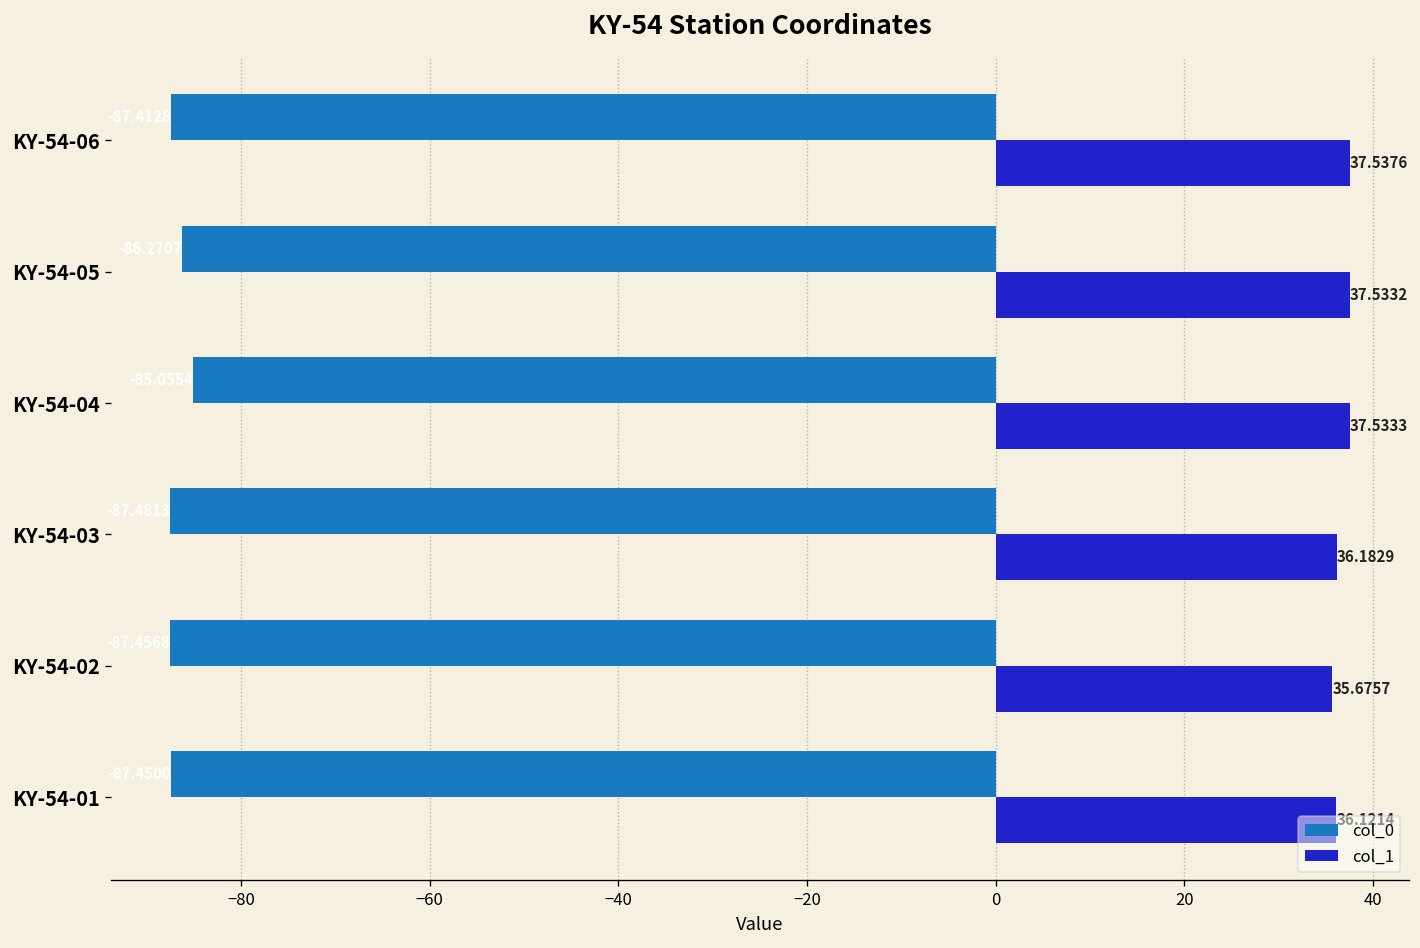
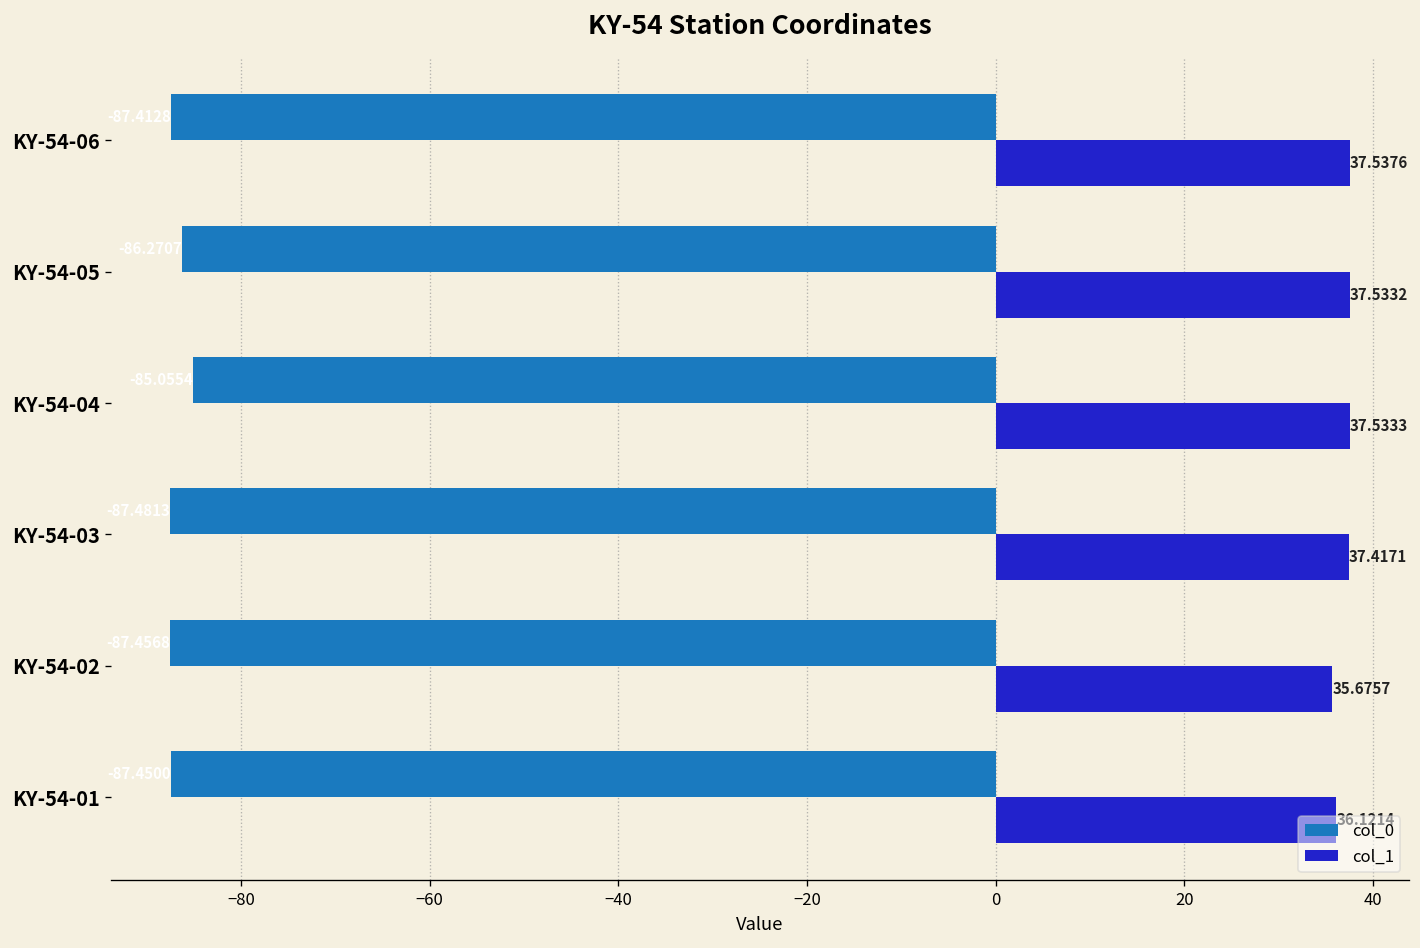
  {
    "col_0": {
      "KY-54-06": -87,
      "KY-54-05": -86,
      "KY-54-04": -85,
      "KY-54-03": -87,
      "KY-54-02": -87,
      "KY-54-01": -87
    },
    "col_1": {
      "KY-54-06": 37.5376,
      "KY-54-05": 37.5332,
      "KY-54-04": 37.5333,
-     "KY-54-03": 36.1829,
+     "KY-54-03": 37.4171,
      "KY-54-02": 35.6757
    }
  }
